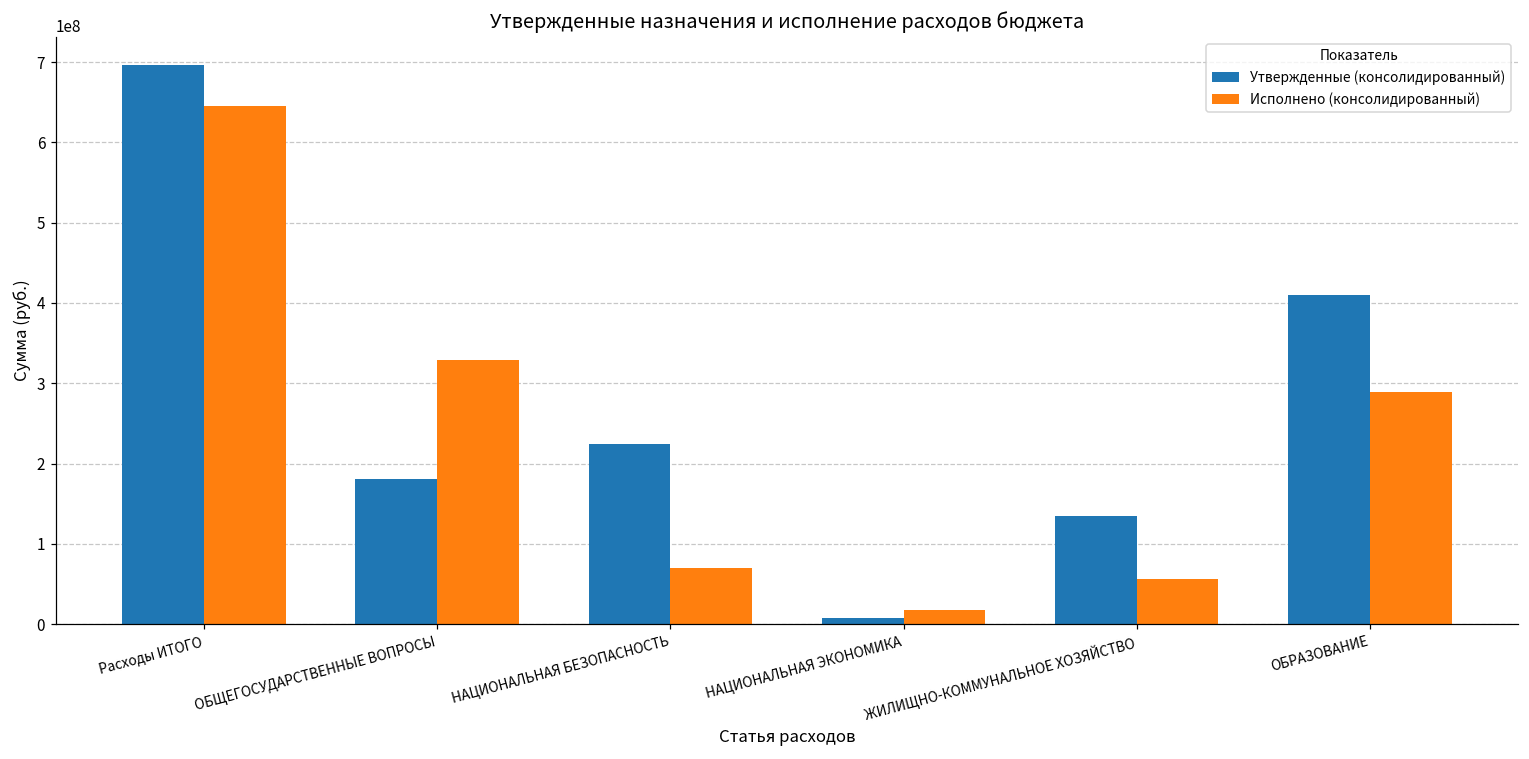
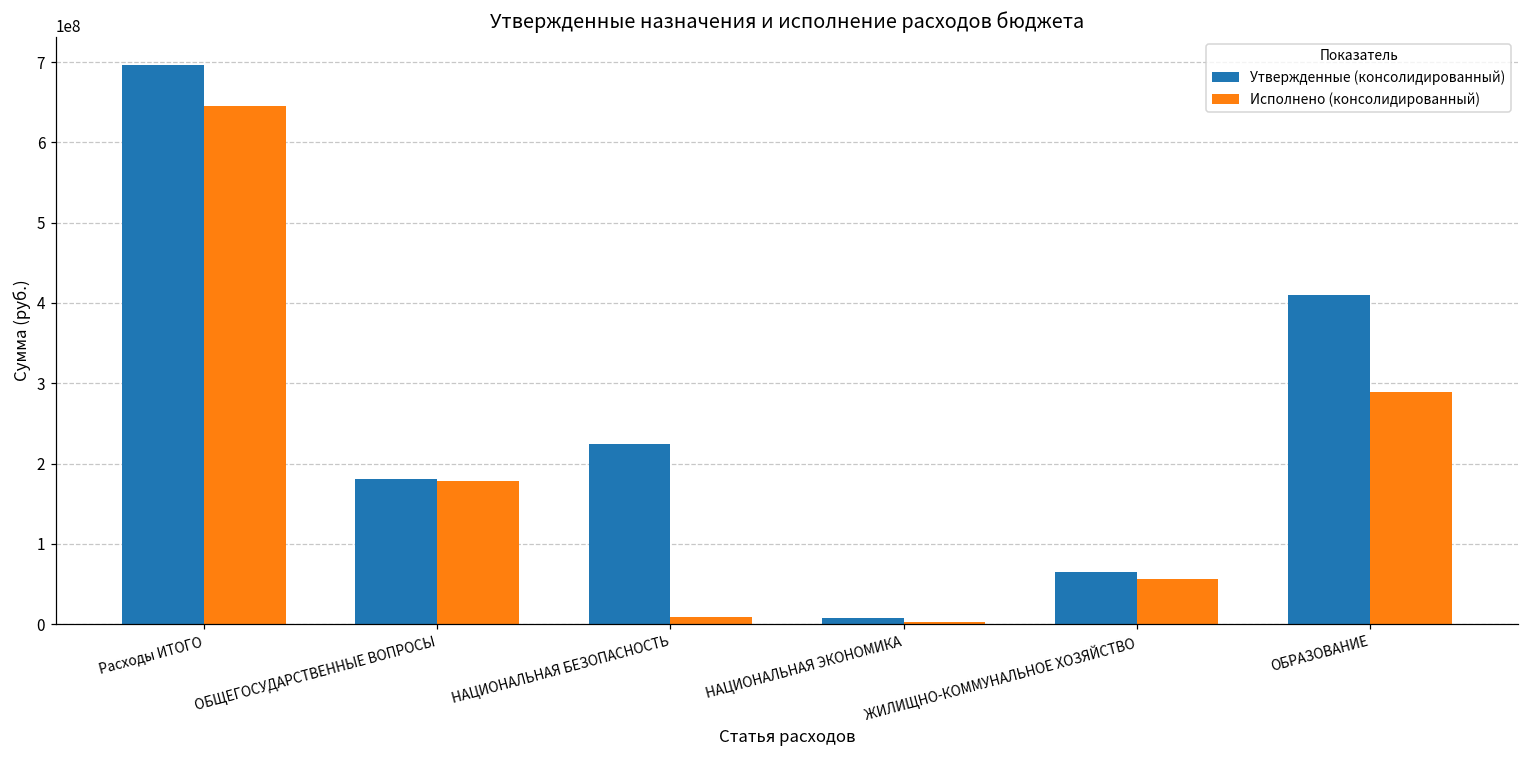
  {
    "Утвержденные (консолидированный)": {
      "Расходы ИТОГО": 700000000,
      "ОБЩЕГОСУДАРСТВЕННЫЕ ВОПРОСЫ": 180000000,
      "НАЦИОНАЛЬНАЯ БЕЗОПАСНОСТЬ": 220000000,
      "НАЦИОНАЛЬНАЯ ЭКОНОМИКА": 10000000,
-     "ЖИЛИЩНО-КОММУНАЛЬНОЕ ХОЗЯЙСТВО": 130000000,
+     "ЖИЛИЩНО-КОММУНАЛЬНОЕ ХОЗЯЙСТВО": 60000000,
      "ОБРАЗОВАНИЕ": 410000000
    },
    "Исполнено (консолидированный)": {
      "Расходы ИТОГО": 650000000,
-     "ОБЩЕГОСУДАРСТВЕННЫЕ ВОПРОСЫ": 330000000,
-     "НАЦИОНАЛЬНАЯ БЕЗОПАСНОСТЬ": 70000000,
-     "НАЦИОНАЛЬНАЯ ЭКОНОМИКА": 20000000,
+     "ОБЩЕГОСУДАРСТВЕННЫЕ ВОПРОСЫ": 180000000,
+     "НАЦИОНАЛЬНАЯ БЕЗОПАСНОСТЬ": 10000000,
+     "НАЦИОНАЛЬНАЯ ЭКОНОМИКА": 0,
      "ЖИЛИЩНО-КОММУНАЛЬНОЕ ХОЗЯЙСТВО": 60000000,
      "ОБРАЗОВАНИЕ": 290000000
    }
  }
